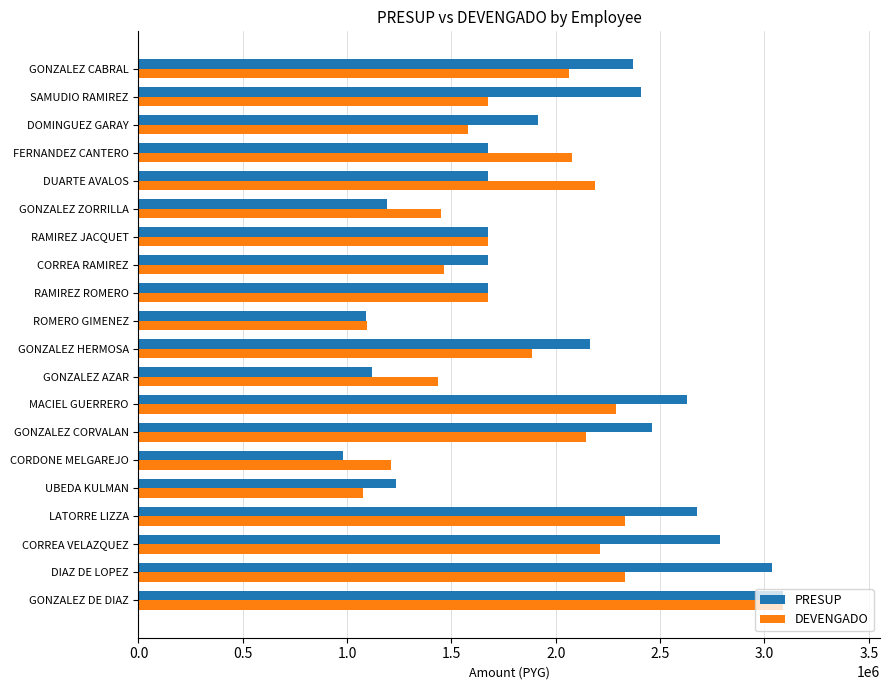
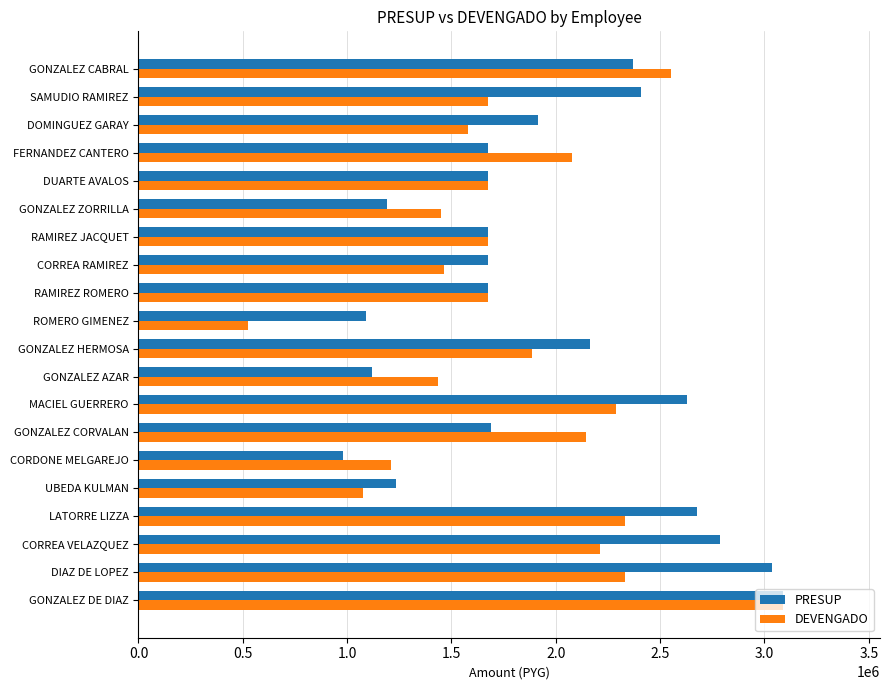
  {
    "PRESUP": {
      "GONZALEZ CABRAL": 2370000,
      "SAMUDIO RAMIREZ": 2410000,
      "DOMINGUEZ GARAY": 1920000,
      "FERNANDEZ CANTERO": 1680000,
      "DUARTE AVALOS": 1680000,
      "GONZALEZ ZORRILLA": 1190000,
      "RAMIREZ JACQUET": 1680000,
      "CORREA RAMIREZ": 1680000,
      "RAMIREZ ROMERO": 1680000,
      "ROMERO GIMENEZ": 1090000,
      "GONZALEZ HERMOSA": 2160000,
      "GONZALEZ AZAR": 1120000,
      "MACIEL GUERRERO": 2630000,
-     "GONZALEZ CORVALAN": 2460000,
+     "GONZALEZ CORVALAN": 1690000,
      "CORDONE MELGAREJO": 980000,
      "UBEDA KULMAN": 1240000,
      "LATORRE LIZZA": 2680000,
      "CORREA VELAZQUEZ": 2790000,
      "DIAZ DE LOPEZ": 3040000
    },
    "DEVENGADO": {
-     "GONZALEZ CABRAL": 2060000,
+     "GONZALEZ CABRAL": 2550000,
      "SAMUDIO RAMIREZ": 1680000,
      "DOMINGUEZ GARAY": 1580000,
      "FERNANDEZ CANTERO": 2080000,
-     "DUARTE AVALOS": 2190000,
+     "DUARTE AVALOS": 1680000,
      "GONZALEZ ZORRILLA": 1450000,
      "RAMIREZ JACQUET": 1680000,
      "CORREA RAMIREZ": 1470000,
      "RAMIREZ ROMERO": 1680000,
-     "ROMERO GIMENEZ": 1090000,
+     "ROMERO GIMENEZ": 530000,
      "GONZALEZ HERMOSA": 1880000,
      "GONZALEZ AZAR": 1440000,
      "MACIEL GUERRERO": 2290000,
      "GONZALEZ CORVALAN": 2140000,
      "CORDONE MELGAREJO": 1210000,
      "UBEDA KULMAN": 1080000,
      "LATORRE LIZZA": 2330000,
      "CORREA VELAZQUEZ": 2210000,
      "DIAZ DE LOPEZ": 2330000
    }
  }
